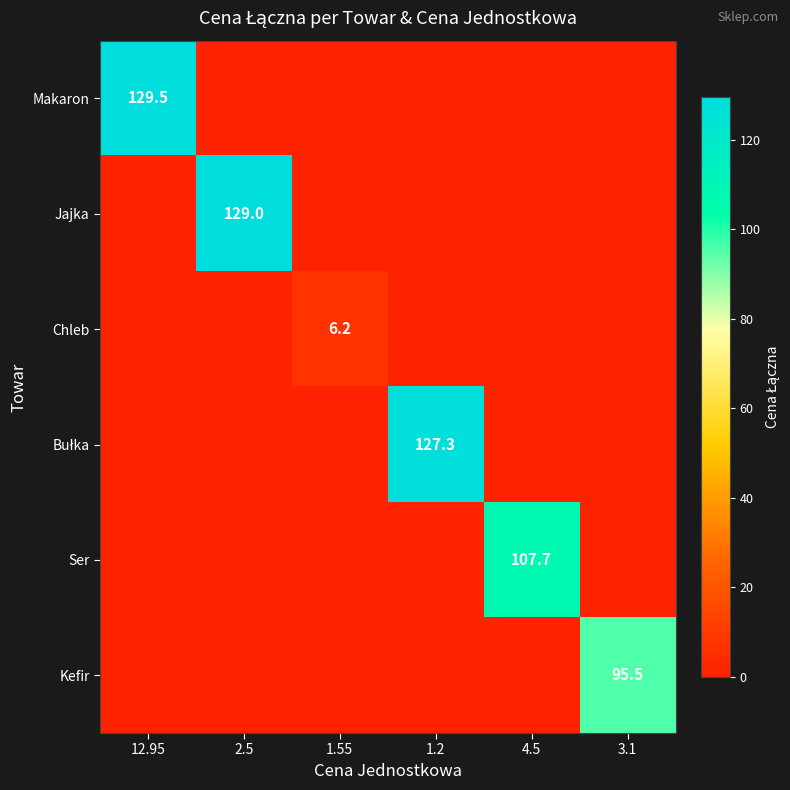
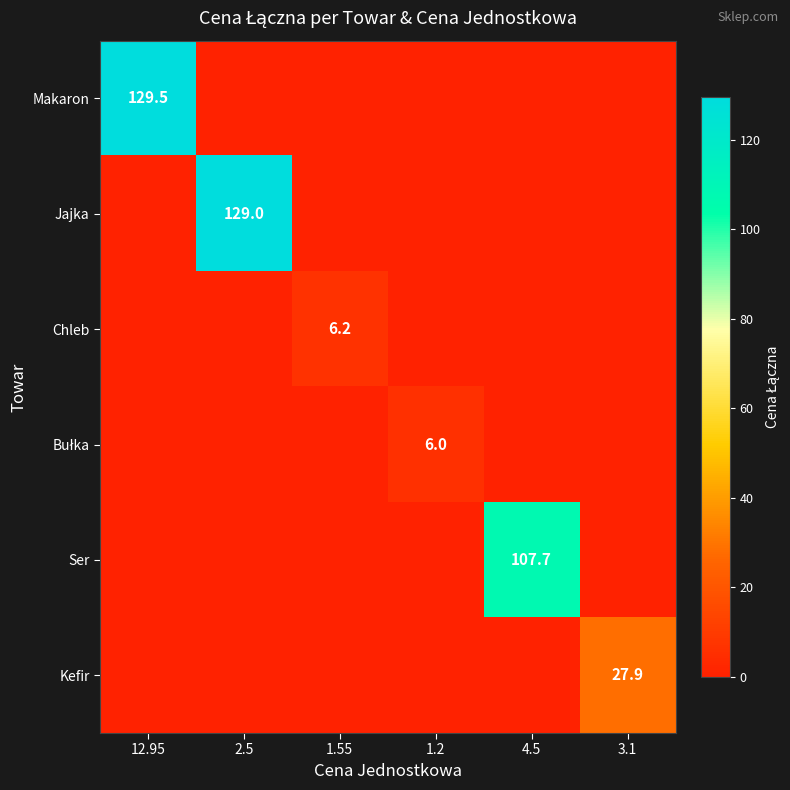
  {
    "Makaron": {
      "12.95": 129.5
    },
    "Jajka": {
      "2.5": 129.0
    },
    "Chleb": {
      "1.55": 6.2
    },
    "Bułka": {
-     "1.2": 127.3
+     "1.2": 6.0
    },
    "Ser": {
      "4.5": 107.7
    },
    "Kefir": {
-     "3.1": 95.5
+     "3.1": 27.9
    }
  }
